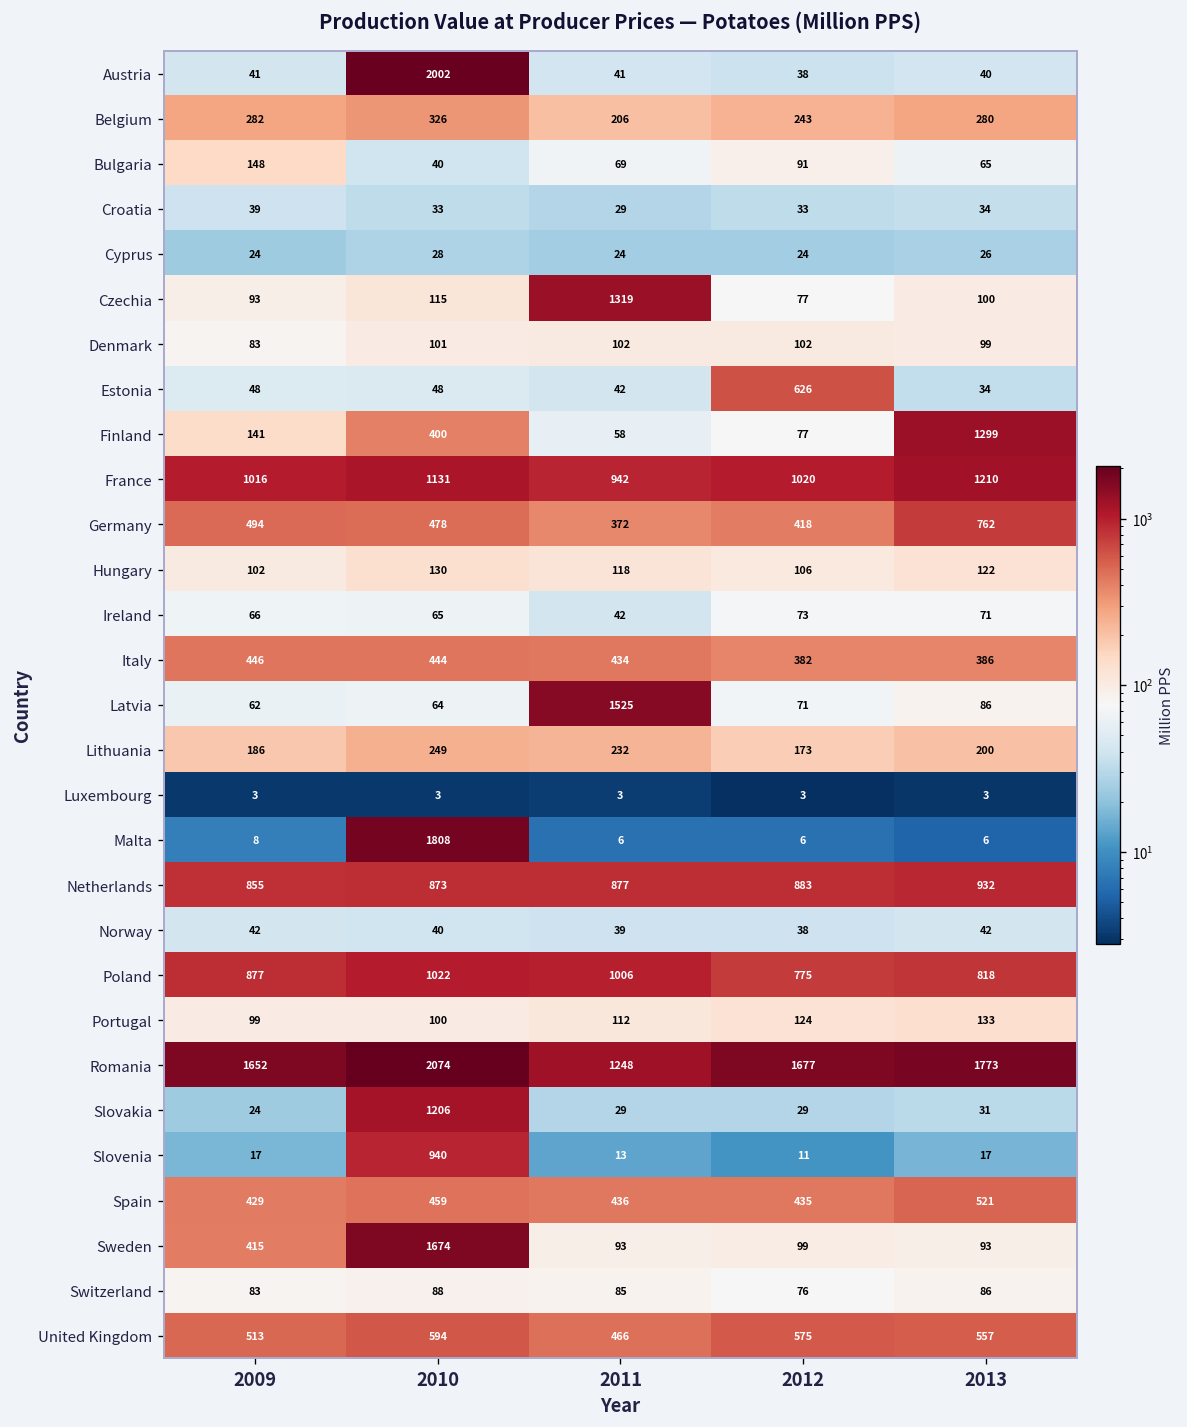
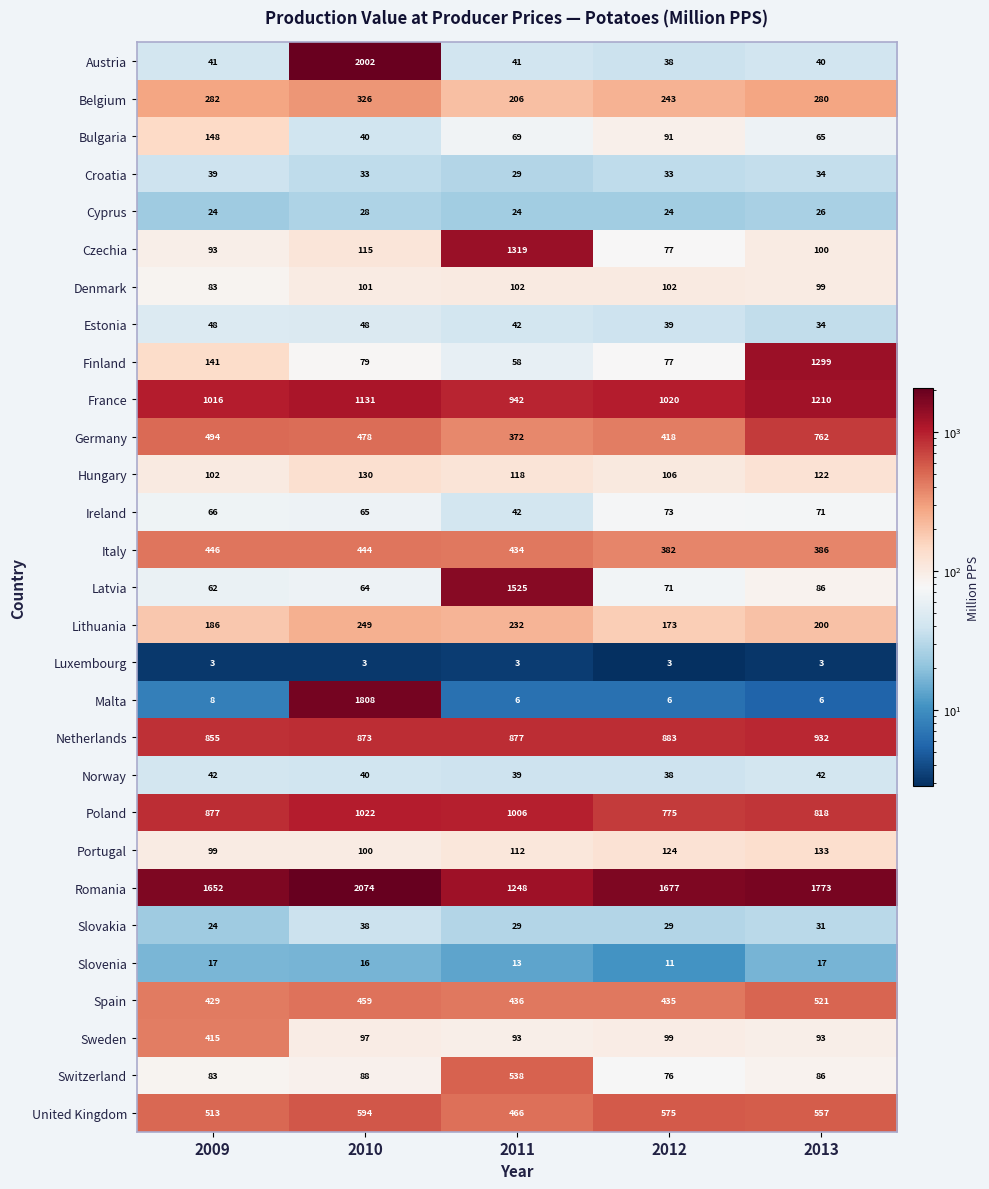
  {
    "Austria": {
      "2009": 41,
      "2010": 2002,
      "2011": 41,
      "2012": 38,
      "2013": 40
    },
    "Belgium": {
      "2009": 282,
      "2010": 326,
      "2011": 206,
      "2012": 243,
      "2013": 280
    },
    "Bulgaria": {
      "2009": 148,
      "2010": 40,
      "2011": 69,
      "2012": 91,
      "2013": 65
    },
    "Croatia": {
      "2009": 39,
      "2010": 33,
      "2011": 29,
      "2012": 33,
      "2013": 34
    },
    "Cyprus": {
      "2009": 24,
      "2010": 28,
      "2011": 24,
      "2012": 24,
      "2013": 26
    },
    "Czechia": {
      "2009": 93,
      "2010": 115,
      "2011": 1319,
      "2012": 77,
      "2013": 100
    },
    "Denmark": {
      "2009": 83,
      "2010": 101,
      "2011": 102,
      "2012": 102,
      "2013": 99
    },
    "Estonia": {
      "2009": 48,
      "2010": 48,
      "2011": 42,
-     "2012": 626,
+     "2012": 39,
      "2013": 34
    },
    "Finland": {
      "2009": 141,
-     "2010": 400,
+     "2010": 79,
      "2011": 58,
      "2012": 77,
      "2013": 1299
    },
    "France": {
      "2009": 1016,
      "2010": 1131,
      "2011": 942,
      "2012": 1020,
      "2013": 1210
    },
    "Germany": {
      "2009": 494,
      "2010": 478,
      "2011": 372,
      "2012": 418,
      "2013": 762
    },
    "Hungary": {
      "2009": 102,
      "2010": 130,
      "2011": 118,
      "2012": 106,
      "2013": 122
    },
    "Ireland": {
      "2009": 66,
      "2010": 65,
      "2011": 42,
      "2012": 73,
      "2013": 71
    },
    "Italy": {
      "2009": 446,
      "2010": 444,
      "2011": 434,
      "2012": 382,
      "2013": 386
    },
    "Latvia": {
      "2009": 62,
      "2010": 64,
      "2011": 1525,
      "2012": 71,
      "2013": 86
    },
    "Lithuania": {
      "2009": 186,
      "2010": 249,
      "2011": 232,
      "2012": 173,
      "2013": 200
    },
    "Luxembourg": {
      "2009": 3,
      "2010": 3,
      "2011": 3,
      "2012": 3,
      "2013": 3
    },
    "Malta": {
      "2009": 8,
      "2010": 1808,
      "2011": 6,
      "2012": 6,
      "2013": 6
    },
    "Netherlands": {
      "2009": 855,
      "2010": 873,
      "2011": 877,
      "2012": 883,
      "2013": 932
    },
    "Norway": {
      "2009": 42,
      "2010": 40,
      "2011": 39,
      "2012": 38,
      "2013": 42
    },
    "Poland": {
      "2009": 877,
      "2010": 1022,
      "2011": 1006,
      "2012": 775,
      "2013": 818
    },
    "Portugal": {
      "2009": 99,
      "2010": 100,
      "2011": 112,
      "2012": 124,
      "2013": 133
    },
    "Romania": {
      "2009": 1652,
      "2010": 2074,
      "2011": 1248,
      "2012": 1677,
      "2013": 1773
    },
    "Slovakia": {
      "2009": 24,
-     "2010": 1206,
+     "2010": 38,
      "2011": 29,
      "2012": 29,
      "2013": 31
    },
    "Slovenia": {
      "2009": 17,
-     "2010": 940,
+     "2010": 16,
      "2011": 13,
      "2012": 11,
      "2013": 17
    },
    "Spain": {
      "2009": 429,
      "2010": 459,
      "2011": 436,
      "2012": 435,
      "2013": 521
    },
    "Sweden": {
      "2009": 415,
-     "2010": 1674,
+     "2010": 97,
      "2011": 93,
      "2012": 99,
      "2013": 93
    },
    "Switzerland": {
      "2009": 83,
      "2010": 88,
-     "2011": 85,
+     "2011": 538,
      "2012": 76,
      "2013": 86
    },
    "United Kingdom": {
      "2009": 513,
      "2010": 594,
      "2011": 466,
      "2012": 575,
      "2013": 557
    }
  }
